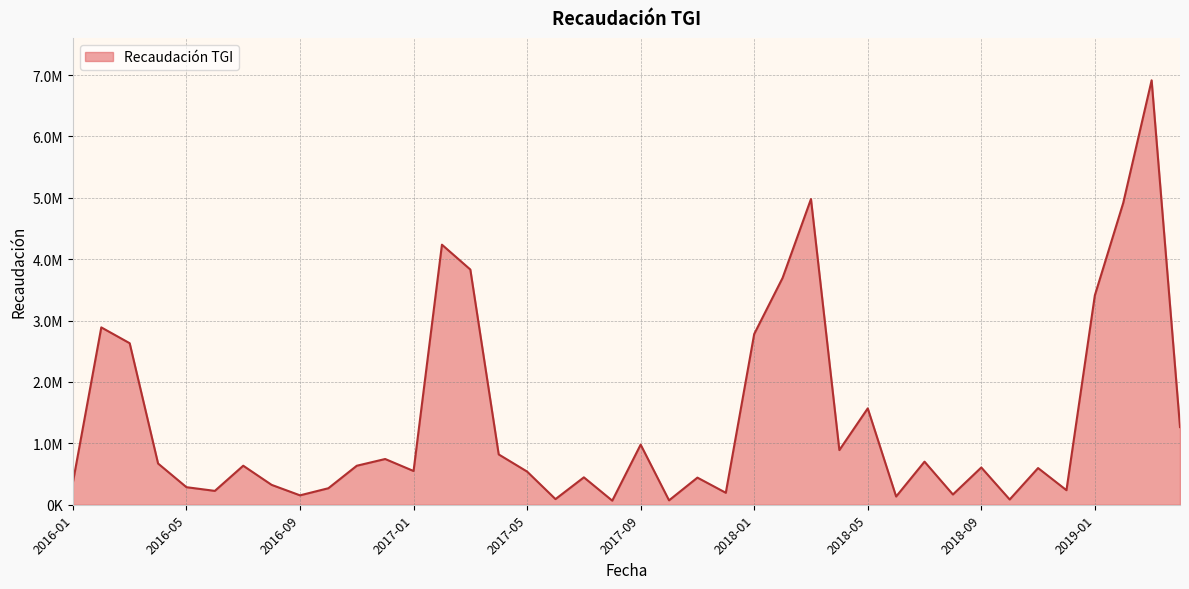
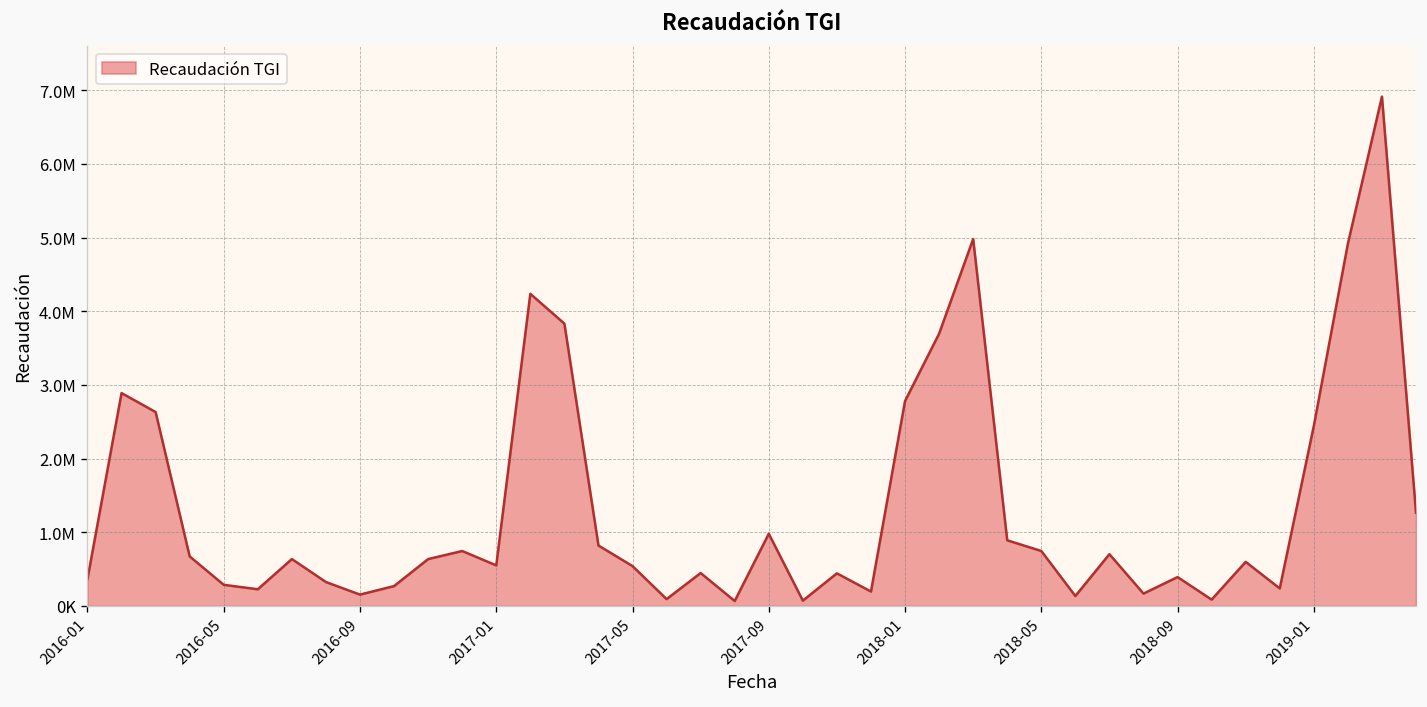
  {
    "2016-01": 400000,
    "2016-05": 300000,
    "2016-09": 200000,
    "2017-01": 500000,
    "2017-05": 500000,
    "2017-09": 1000000,
    "2018-01": 2800000,
-   "2018-05": 1600000,
-   "2018-09": 600000,
-   "2019-01": 3400000
+   "2018-05": 700000,
+   "2018-09": 400000,
+   "2019-01": 2400000
  }
